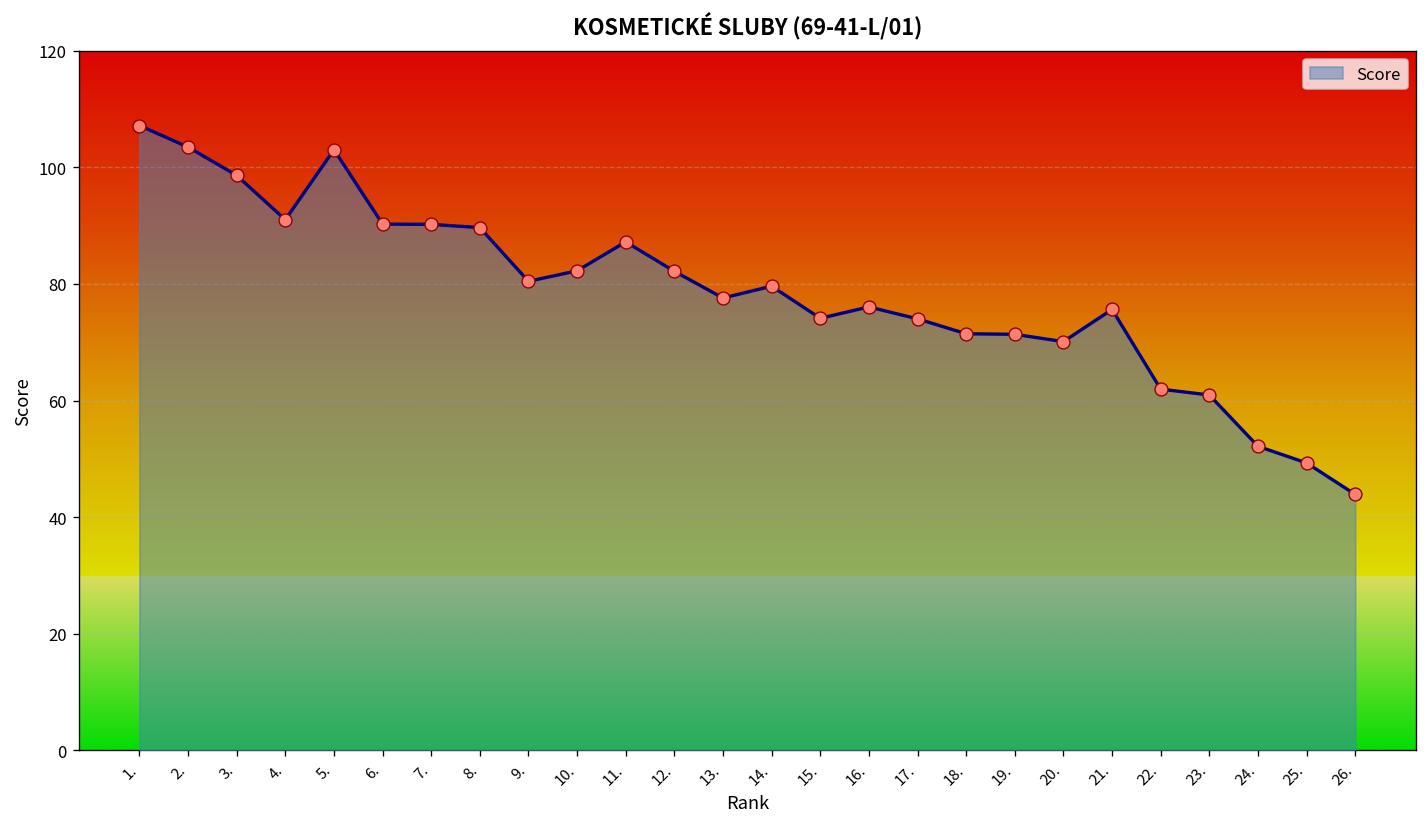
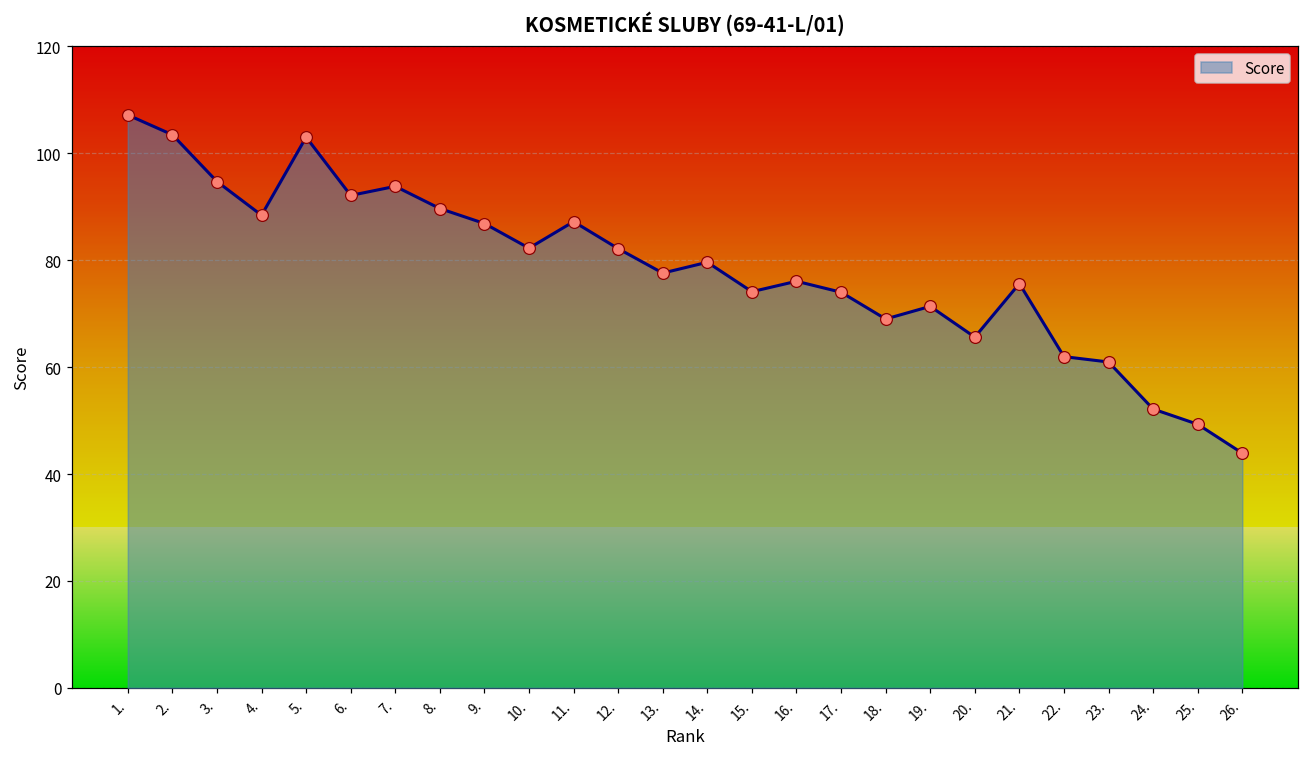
  {
    "1.": 107,
    "2.": 103,
-   "3.": 99,
-   "4.": 91,
+   "3.": 95,
+   "4.": 88,
    "5.": 103,
-   "6.": 90,
-   "7.": 90,
+   "6.": 92,
+   "7.": 94,
    "8.": 90,
-   "9.": 80,
+   "9.": 87,
    "10.": 82,
    "11.": 87,
    "12.": 82,
    "13.": 78,
    "14.": 80,
    "15.": 74,
    "16.": 76,
    "17.": 74,
-   "18.": 71,
+   "18.": 69,
    "19.": 71,
-   "20.": 70,
+   "20.": 66,
    "21.": 76,
    "22.": 62,
    "23.": 61,
    "24.": 52,
    "25.": 49,
    "26.": 44
  }
